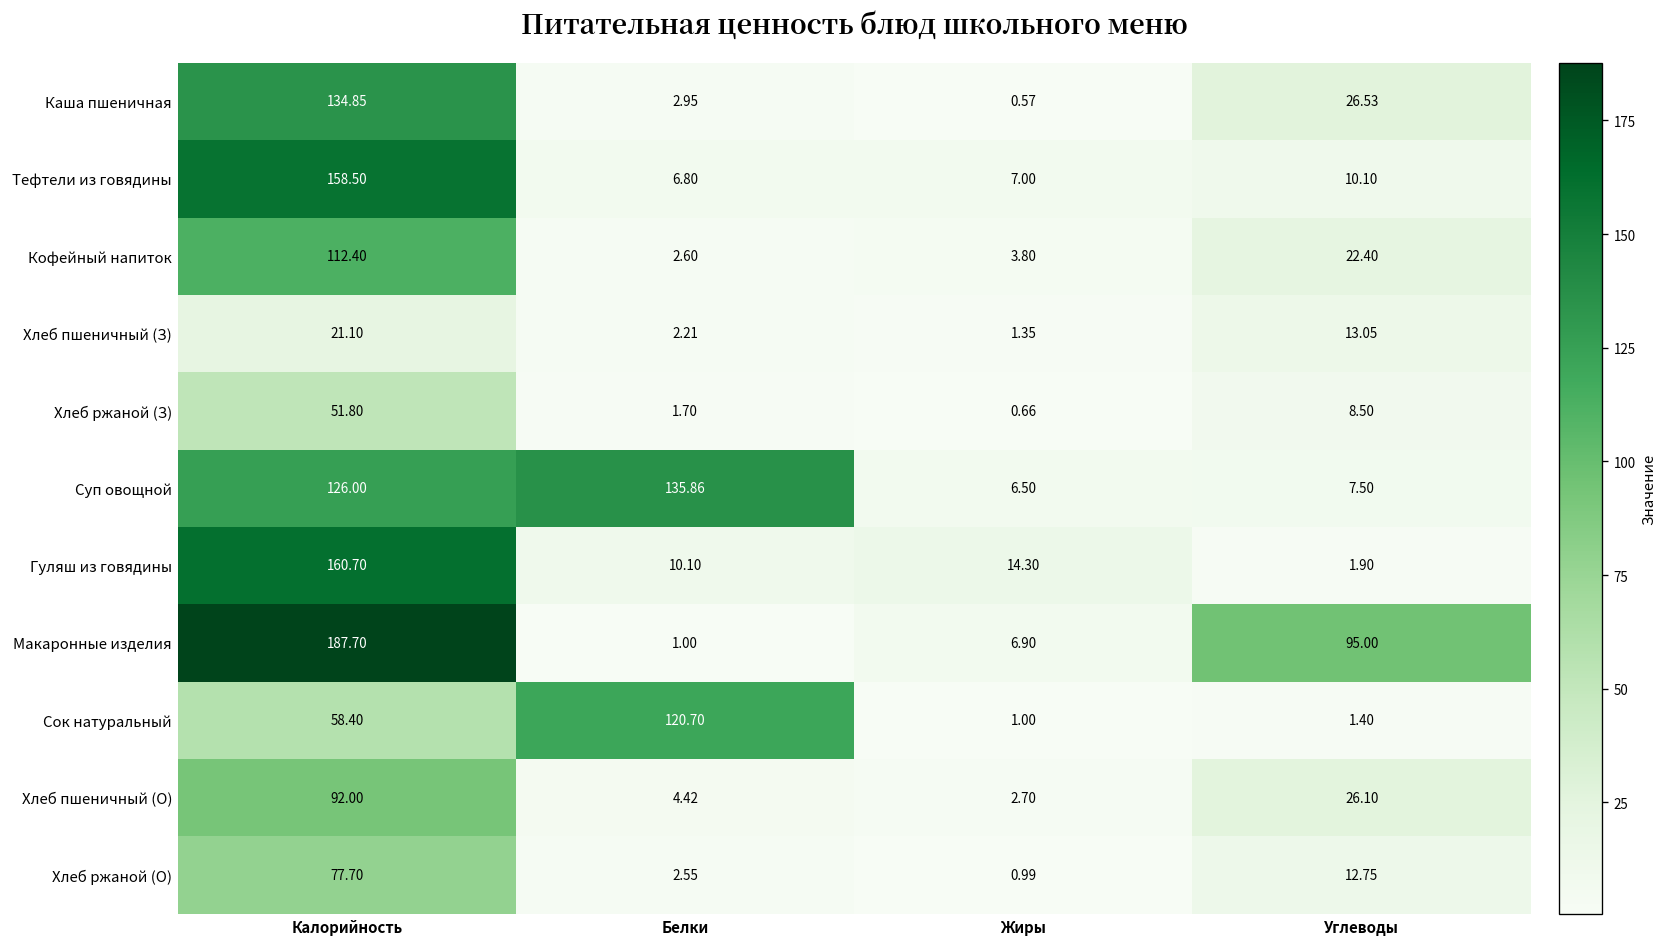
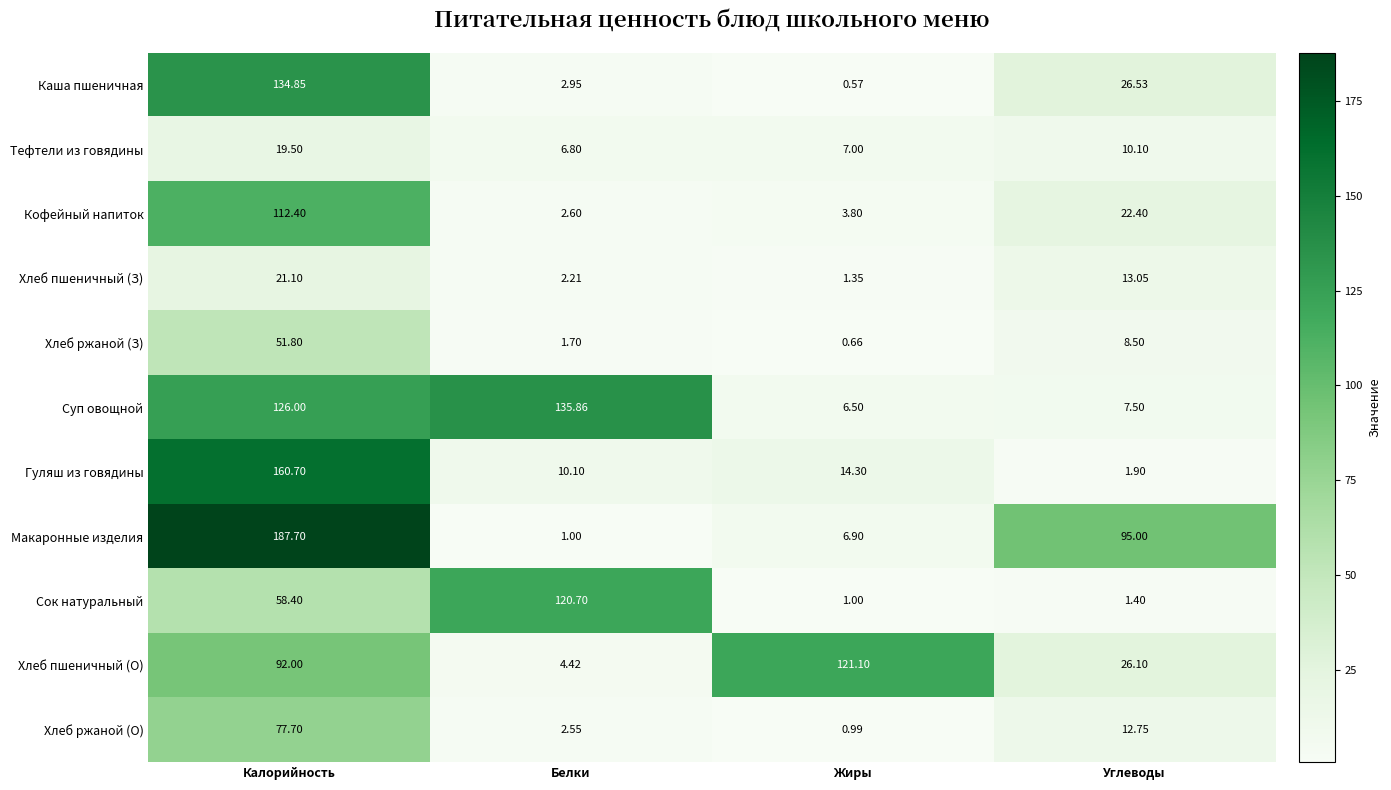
  {
    "Каша пшеничная": {
      "Калорийность": 134.85,
      "Белки": 2.95,
      "Жиры": 0.57,
      "Углеводы": 26.53
    },
    "Тефтели из говядины": {
-     "Калорийность": 158.50,
+     "Калорийность": 19.50,
      "Белки": 6.80,
      "Жиры": 7.00,
      "Углеводы": 10.10
    },
    "Кофейный напиток": {
      "Калорийность": 112.40,
      "Белки": 2.60,
      "Жиры": 3.80,
      "Углеводы": 22.40
    },
    "Хлеб пшеничный (З)": {
      "Калорийность": 21.10,
      "Белки": 2.21,
      "Жиры": 1.35,
      "Углеводы": 13.05
    },
    "Хлеб ржаной (З)": {
      "Калорийность": 51.80,
      "Белки": 1.70,
      "Жиры": 0.66,
      "Углеводы": 8.50
    },
    "Суп овощной": {
      "Калорийность": 126.00,
      "Белки": 135.86,
      "Жиры": 6.50,
      "Углеводы": 7.50
    },
    "Гуляш из говядины": {
      "Калорийность": 160.70,
      "Белки": 10.10,
      "Жиры": 14.30,
      "Углеводы": 1.90
    },
    "Макаронные изделия": {
      "Калорийность": 187.70,
      "Белки": 1.00,
      "Жиры": 6.90,
      "Углеводы": 95.00
    },
    "Сок натуральный": {
      "Калорийность": 58.40,
      "Белки": 120.70,
      "Жиры": 1.00,
      "Углеводы": 1.40
    },
    "Хлеб пшеничный (О)": {
      "Калорийность": 92.00,
      "Белки": 4.42,
-     "Жиры": 2.70,
+     "Жиры": 121.10,
      "Углеводы": 26.10
    },
    "Хлеб ржаной (О)": {
      "Калорийность": 77.70,
      "Белки": 2.55,
      "Жиры": 0.99,
      "Углеводы": 12.75
    }
  }
